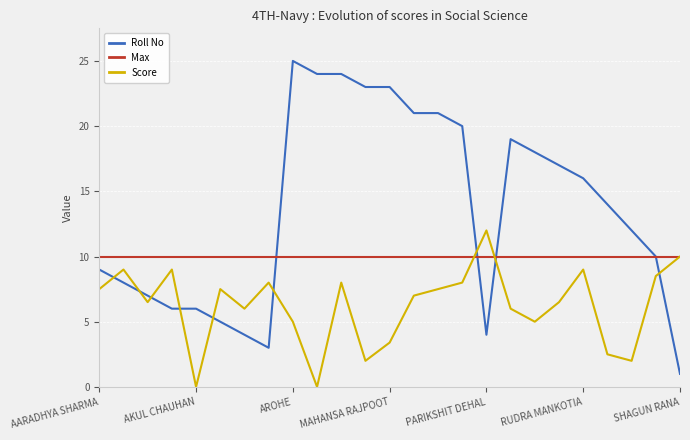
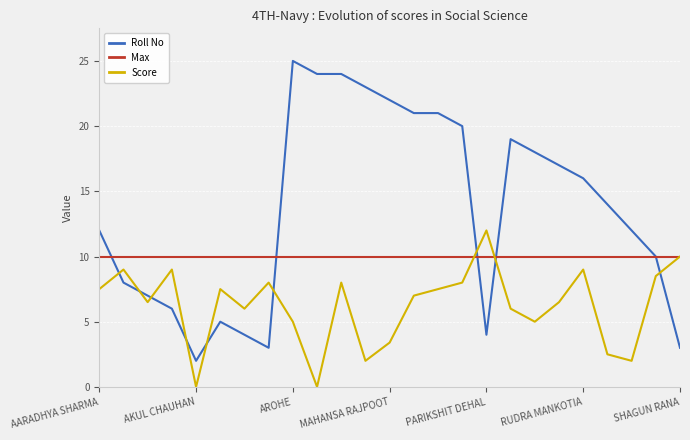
  {
    "Roll No": {
-     "AARADHYA SHARMA": 9,
-     "AKUL CHAUHAN": 6,
+     "AARADHYA SHARMA": 12,
+     "AKUL CHAUHAN": 2,
      "AROHE": 25,
-     "MAHANSA RAJPOOT": 23,
+     "MAHANSA RAJPOOT": 22,
      "PARIKSHIT DEHAL": 4,
      "RUDRA MANKOTIA": 16,
-     "SHAGUN RANA": 1
+     "SHAGUN RANA": 3
    },
    "Max": {
      "AARADHYA SHARMA": 10,
      "AKUL CHAUHAN": 10,
      "AROHE": 10,
      "MAHANSA RAJPOOT": 10,
      "PARIKSHIT DEHAL": 10,
      "RUDRA MANKOTIA": 10
    },
    "Score": {
      "AARADHYA SHARMA": 7.5,
      "AKUL CHAUHAN": 0,
      "AROHE": 5,
      "MAHANSA RAJPOOT": 3.4,
      "PARIKSHIT DEHAL": 12,
      "RUDRA MANKOTIA": 9
    }
  }
